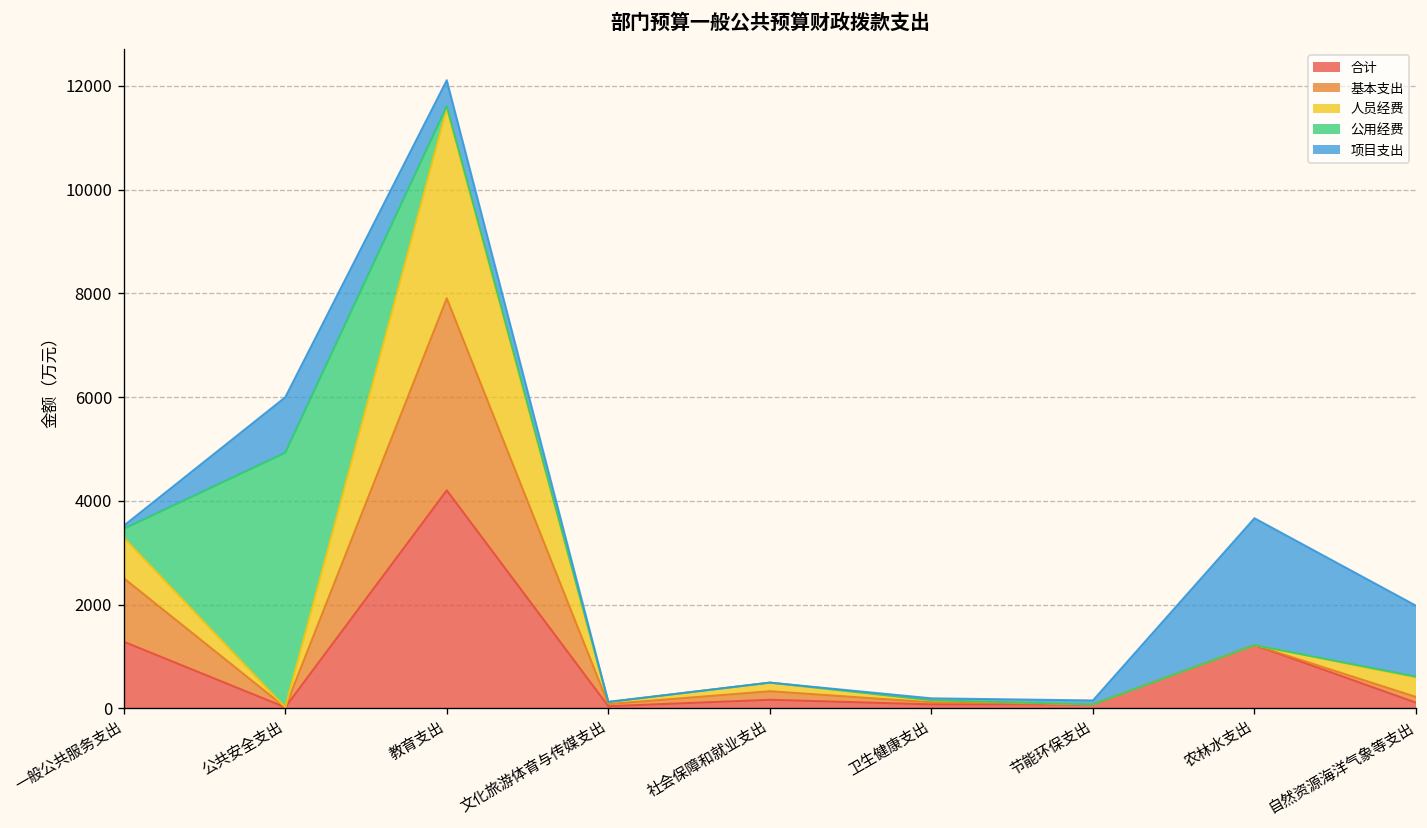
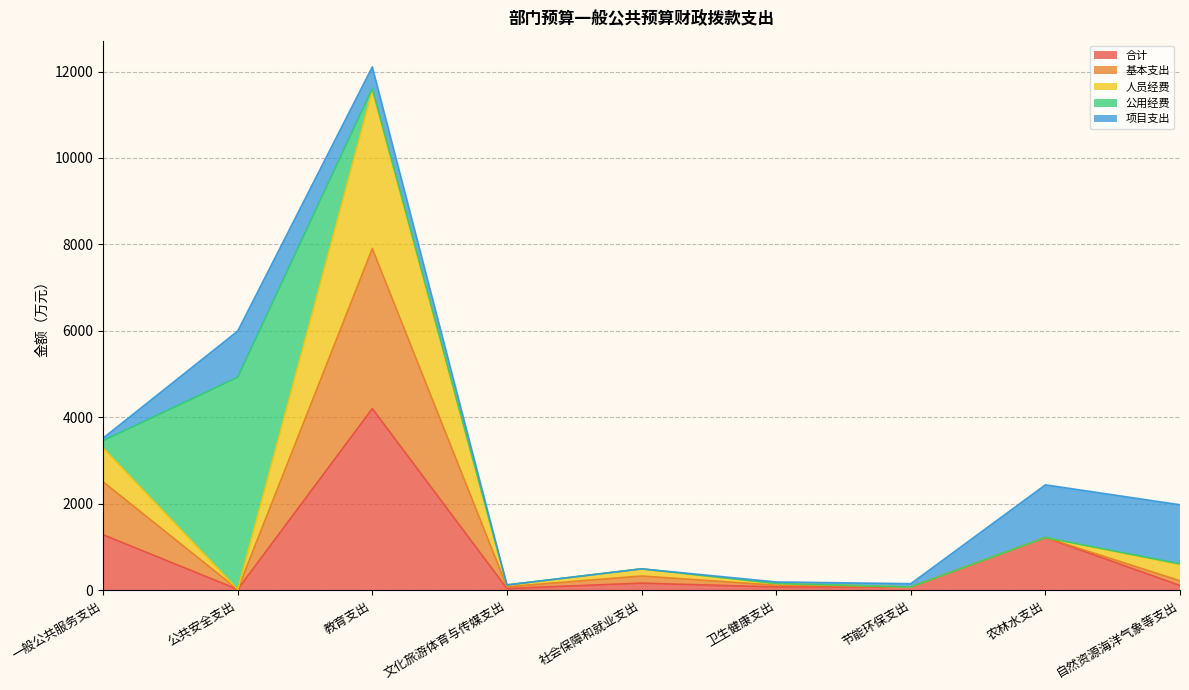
  {
    "人员经费": {
      "一般公共服务支出": 800
    },
    "公用经费": {
      "一般公共服务支出": 200,
      "公共安全支出": 4900
    },
    "项目支出": {
      "一般公共服务支出": 100,
      "公共安全支出": 1100,
      "教育支出": 500,
      "节能环保支出": 100,
-     "农林水支出": 2400,
+     "农林水支出": 1200,
      "自然资源海洋气象等支出": 1400
    }
  }
